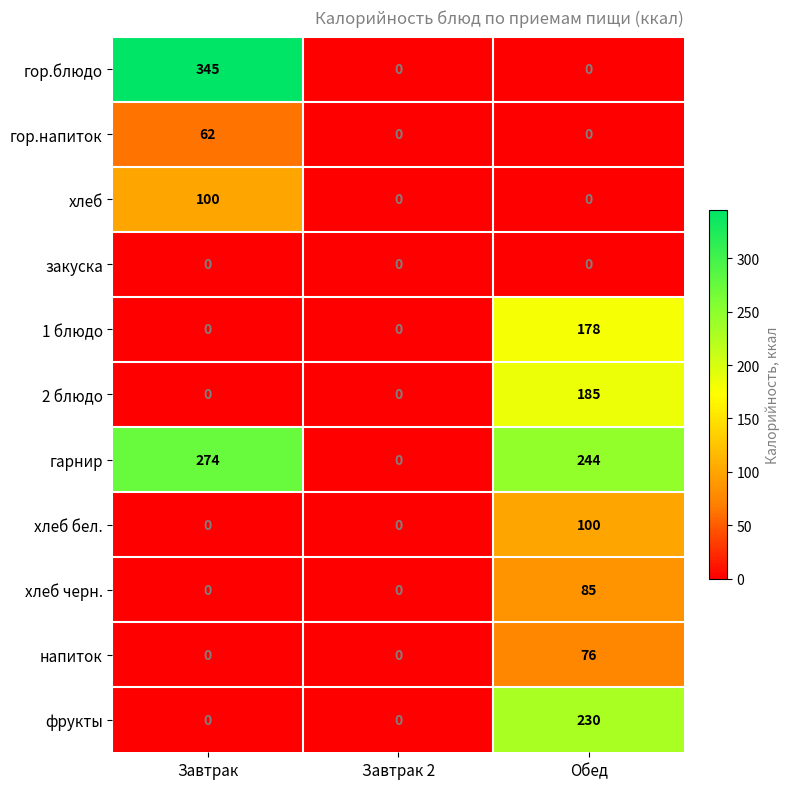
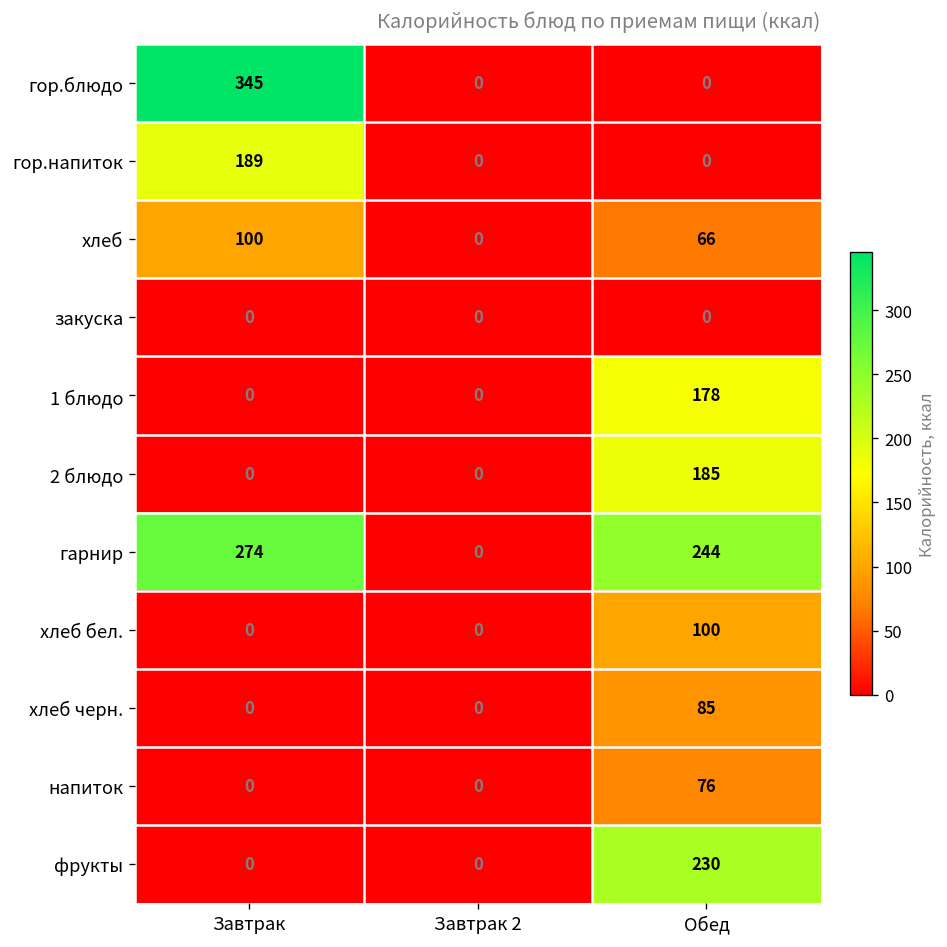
  {
    "гор.блюдо": {
      "Завтрак": 345,
      "Завтрак 2": 0,
      "Обед": 0
    },
    "гор.напиток": {
-     "Завтрак": 62,
+     "Завтрак": 189,
      "Завтрак 2": 0,
      "Обед": 0
    },
    "хлеб": {
      "Завтрак": 100,
      "Завтрак 2": 0,
-     "Обед": 0
+     "Обед": 66
    },
    "закуска": {
      "Завтрак": 0,
      "Завтрак 2": 0,
      "Обед": 0
    },
    "1 блюдо": {
      "Завтрак": 0,
      "Завтрак 2": 0,
      "Обед": 178
    },
    "2 блюдо": {
      "Завтрак": 0,
      "Завтрак 2": 0,
      "Обед": 185
    },
    "гарнир": {
      "Завтрак": 274,
      "Завтрак 2": 0,
      "Обед": 244
    },
    "хлеб бел.": {
      "Завтрак": 0,
      "Завтрак 2": 0,
      "Обед": 100
    },
    "хлеб черн.": {
      "Завтрак": 0,
      "Завтрак 2": 0,
      "Обед": 85
    },
    "напиток": {
      "Завтрак": 0,
      "Завтрак 2": 0,
      "Обед": 76
    },
    "фрукты": {
      "Завтрак": 0,
      "Завтрак 2": 0,
      "Обед": 230
    }
  }
